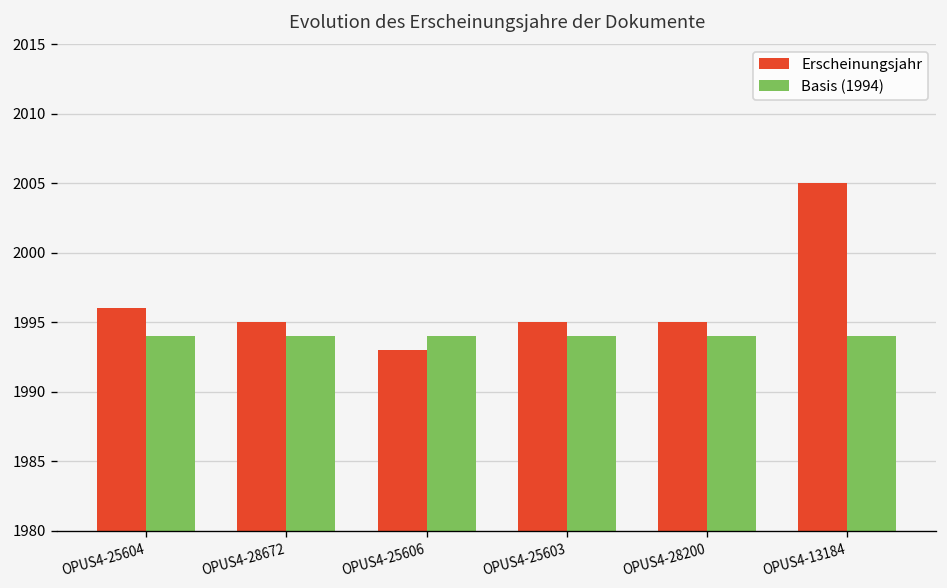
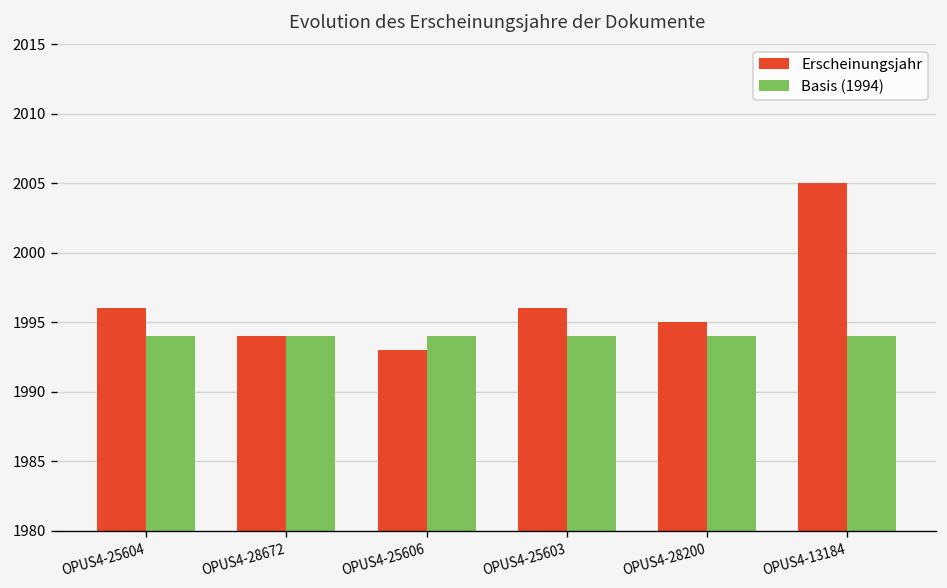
  {
    "Erscheinungsjahr": {
      "OPUS4-25604": 1996,
-     "OPUS4-28672": 1995,
+     "OPUS4-28672": 1994,
      "OPUS4-25606": 1993,
-     "OPUS4-25603": 1995,
+     "OPUS4-25603": 1996,
      "OPUS4-28200": 1995,
      "OPUS4-13184": 2005
    },
    "Basis (1994)": {
      "OPUS4-25604": 1994,
      "OPUS4-28672": 1994,
      "OPUS4-25606": 1994,
      "OPUS4-25603": 1994,
      "OPUS4-28200": 1994,
      "OPUS4-13184": 1994
    }
  }
